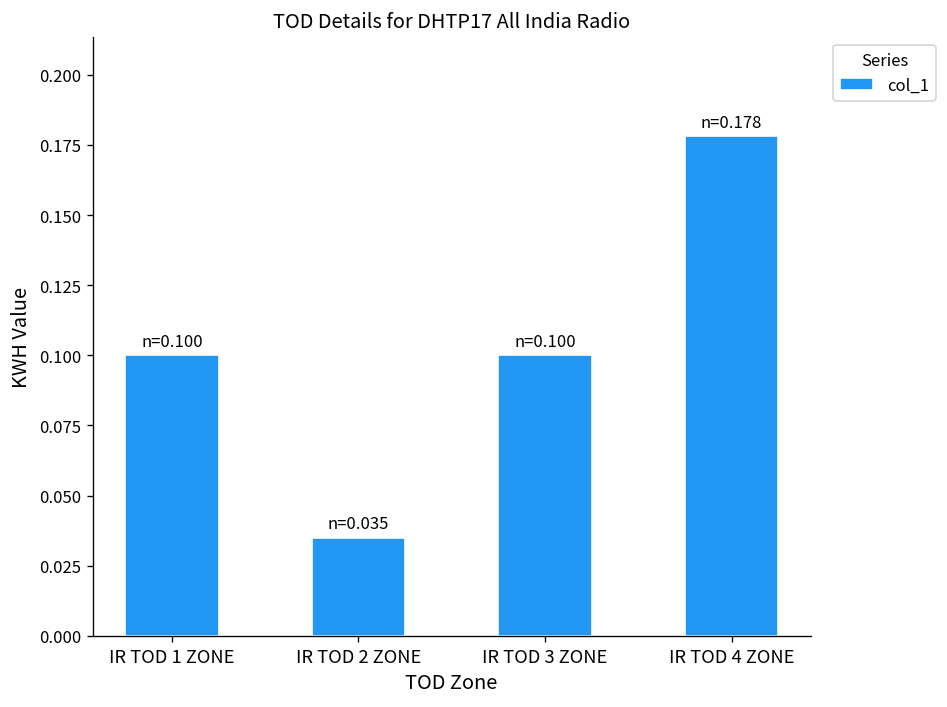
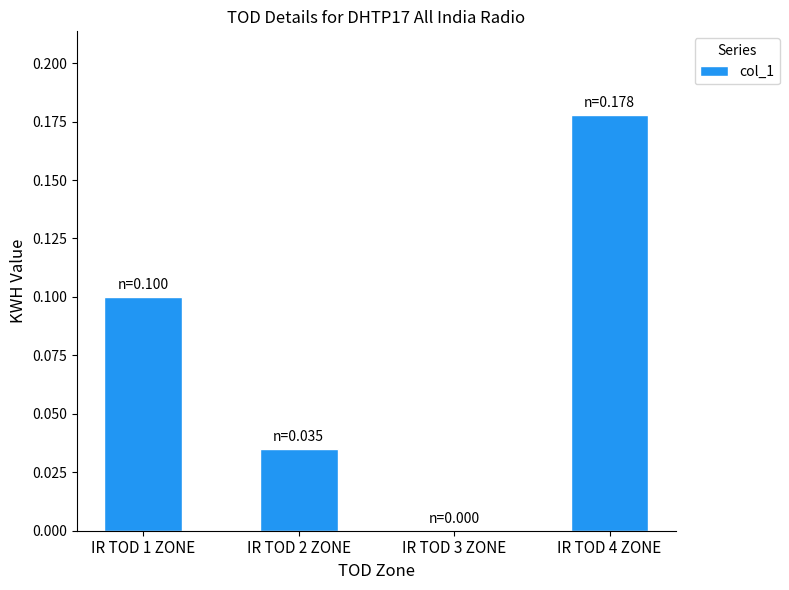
  {
    "IR TOD 1 ZONE": 0.100,
    "IR TOD 2 ZONE": 0.035,
-   "IR TOD 3 ZONE": 0.100,
+   "IR TOD 3 ZONE": 0.000,
    "IR TOD 4 ZONE": 0.178
  }
